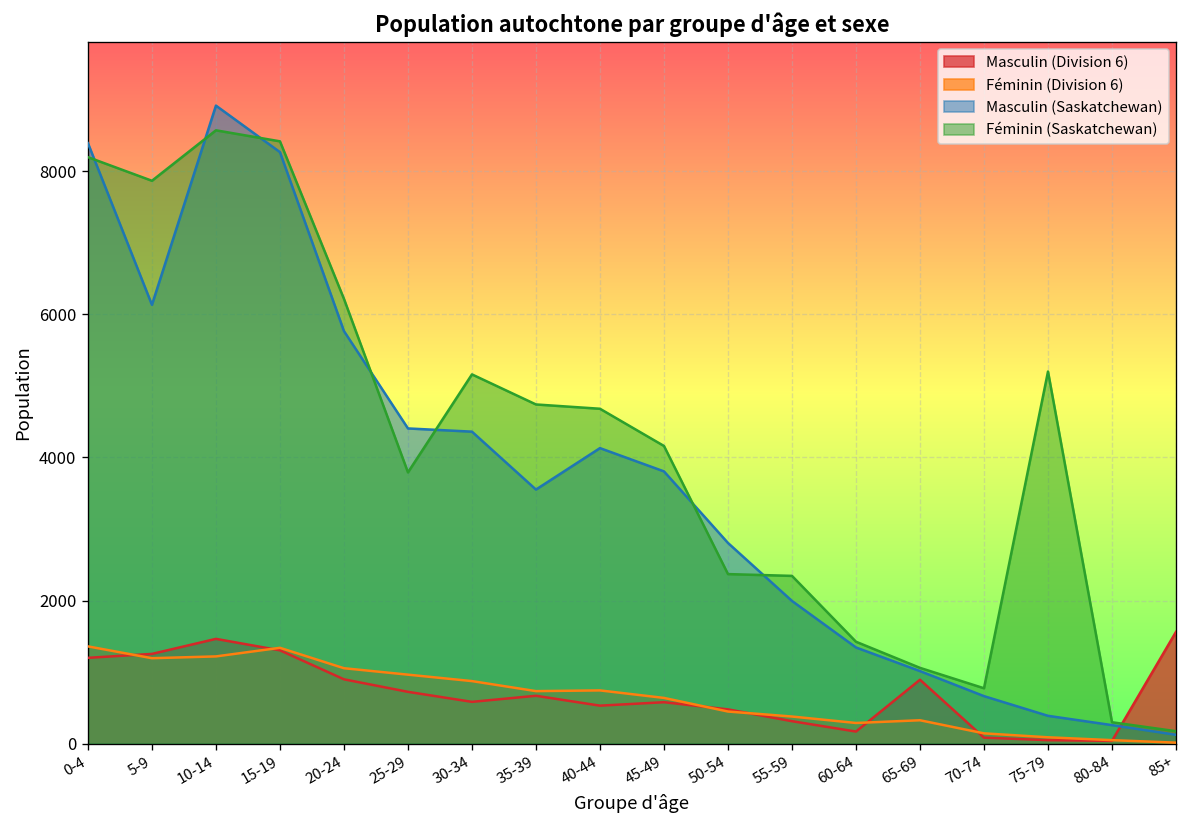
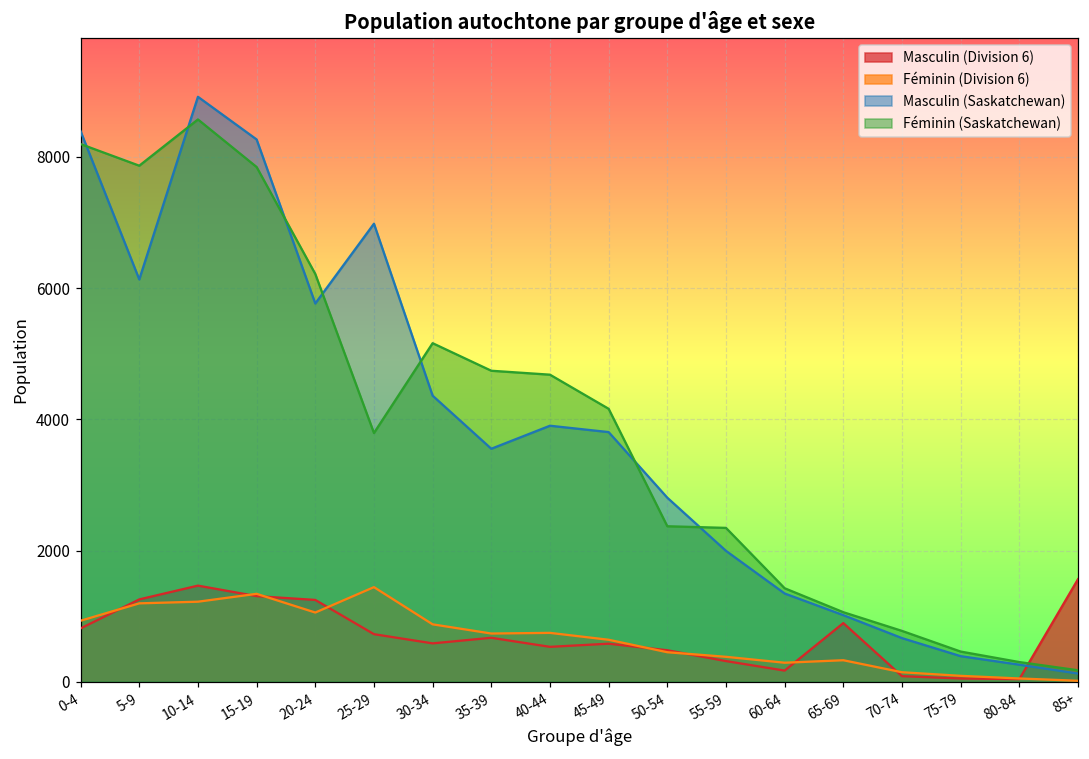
  {
    "Masculin (Division 6)": {
-     "0-4": 1200,
+     "0-4": 800,
      "5-9": 1300,
      "10-14": 1500,
-     "20-24": 900,
+     "20-24": 1200,
      "25-29": 700,
      "30-34": 600,
      "35-39": 700,
      "40-44": 500,
      "45-49": 600,
      "55-59": 300,
      "60-64": 200,
      "65-69": 900,
      "70-74": 100,
      "85+": 1600
    },
    "Féminin (Division 6)": {
-     "0-4": 1400,
+     "0-4": 900,
      "5-9": 1200,
      "10-14": 1200,
      "20-24": 1100,
-     "25-29": 1000,
+     "25-29": 1400,
      "30-34": 900,
      "35-39": 700,
      "40-44": 700,
      "45-49": 600,
      "55-59": 400,
      "60-64": 300,
      "65-69": 300,
      "70-74": 100,
      "85+": 0
    },
    "Masculin (Saskatchewan)": {
      "0-4": 8400,
      "5-9": 6100,
      "10-14": 8900,
      "15-19": 8300,
      "20-24": 5800,
-     "25-29": 4400,
+     "25-29": 7000,
      "30-34": 4400,
      "35-39": 3600,
-     "40-44": 4100,
+     "40-44": 3900,
      "45-49": 3800,
      "50-54": 2800,
      "55-59": 2000,
      "60-64": 1300,
      "65-69": 1000,
      "70-74": 700,
      "75-79": 400,
      "85+": 100
    },
    "Féminin (Saskatchewan)": {
      "0-4": 8200,
      "5-9": 7900,
      "10-14": 8600,
-     "15-19": 8400,
+     "15-19": 7800,
      "20-24": 6200,
      "25-29": 3800,
      "30-34": 5200,
      "35-39": 4700,
      "40-44": 4700,
      "45-49": 4200,
      "50-54": 2400,
      "55-59": 2300,
      "60-64": 1400,
      "65-69": 1100,
      "70-74": 800,
-     "75-79": 5200,
+     "75-79": 500,
      "85+": 200
    }
  }
